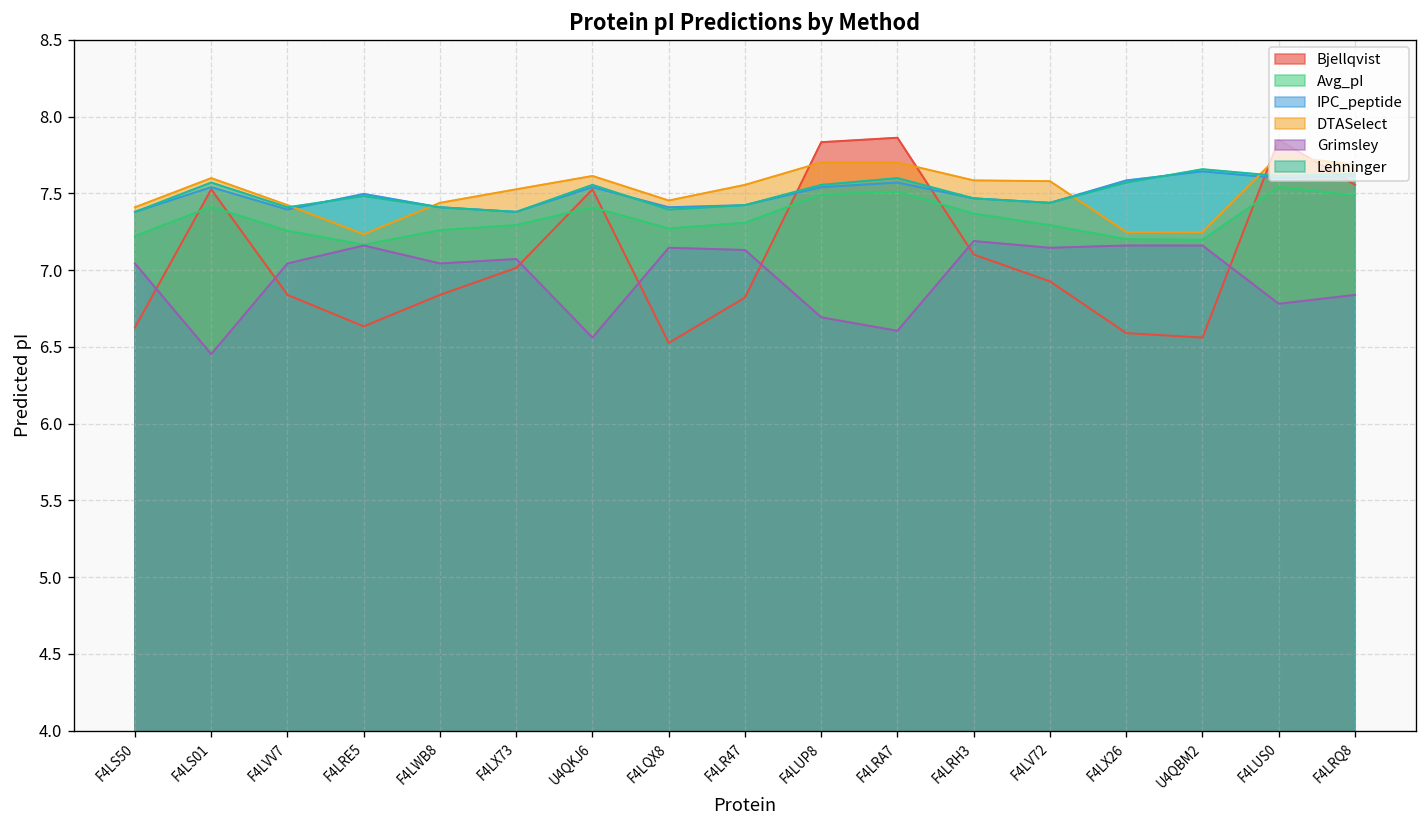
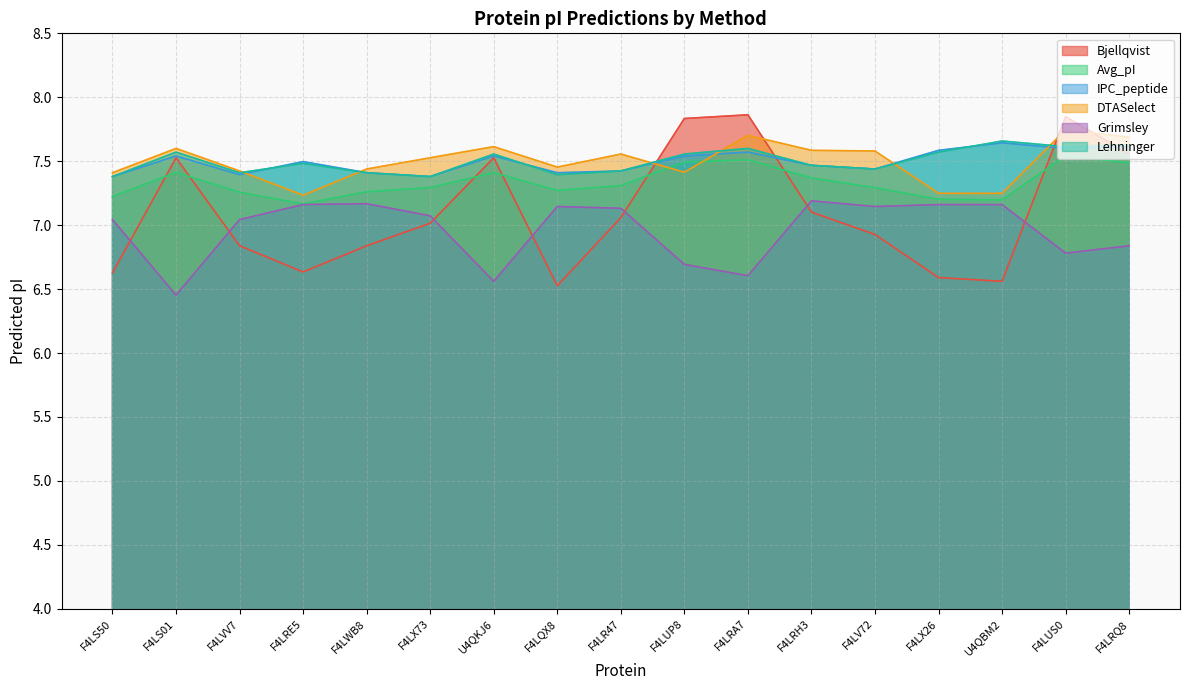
  {
    "Bjellqvist": {
      "F4LS50": 6.63,
      "F4LVV7": 6.84,
      "F4LRE5": 6.63,
      "F4LWB8": 6.84,
      "F4LX73": 7.02,
      "F4LQX8": 6.53,
-     "F4LR47": 6.82,
+     "F4LR47": 7.06,
      "F4LUP8": 7.83,
      "F4LRA7": 7.86,
      "F4LRH3": 7.10,
      "F4LV72": 6.93,
      "F4LX26": 6.59,
      "U4QBM2": 6.56
    },
    "DTASelect": {
      "F4LS50": 7.41,
      "F4LS01": 7.60,
      "F4LRE5": 7.23,
      "F4LWB8": 7.44,
      "F4LX73": 7.53,
      "U4QKJ6": 7.61,
      "F4LQX8": 7.45,
      "F4LR47": 7.56,
-     "F4LUP8": 7.70,
+     "F4LUP8": 7.41,
      "F4LRA7": 7.70,
      "F4LRH3": 7.59,
      "F4LV72": 7.58,
      "F4LX26": 7.25,
      "U4QBM2": 7.25
    },
    "Grimsley": {
      "F4LS50": 7.04,
      "F4LS01": 6.45,
      "F4LVV7": 7.04,
-     "F4LWB8": 7.04,
+     "F4LWB8": 7.17,
      "F4LX73": 7.07,
      "U4QKJ6": 6.56,
      "F4LQX8": 7.15,
      "F4LR47": 7.13,
      "F4LUP8": 6.69,
      "F4LRA7": 6.61,
      "F4LRH3": 7.19,
      "F4LV72": 7.15,
      "F4LX26": 7.16,
      "U4QBM2": 7.16,
      "F4LUS0": 6.78,
      "F4LRQ8": 6.84
    }
  }
